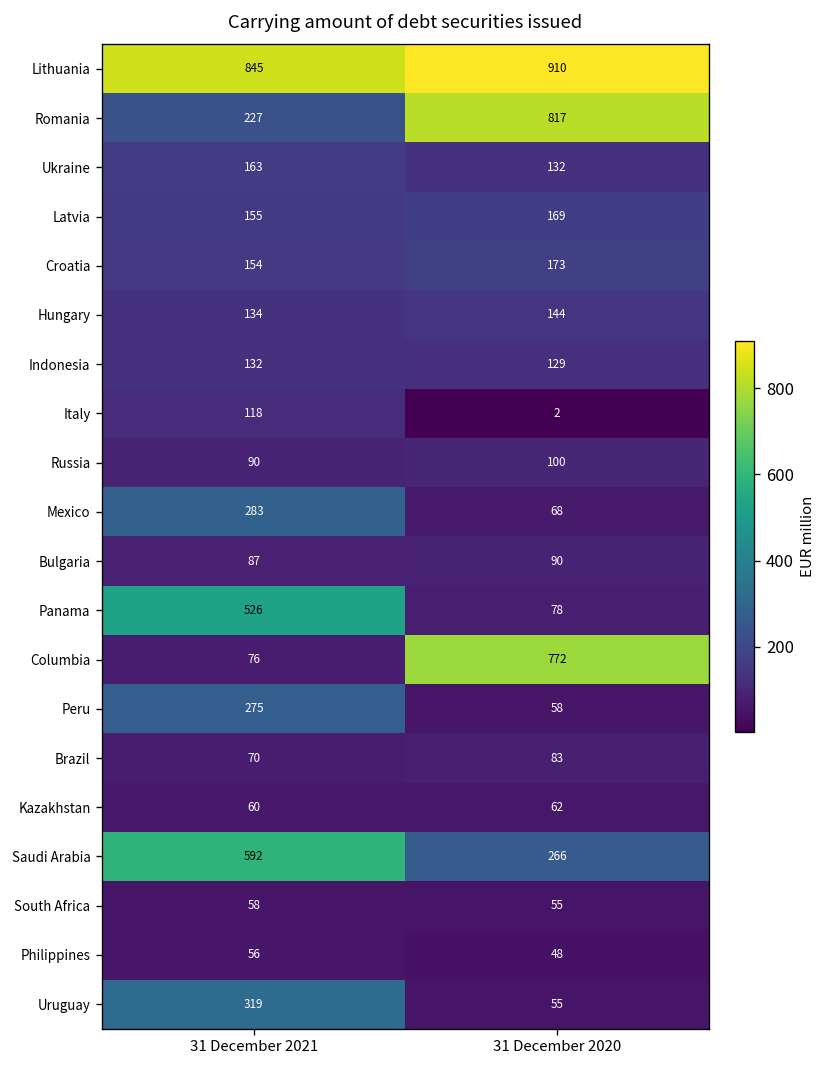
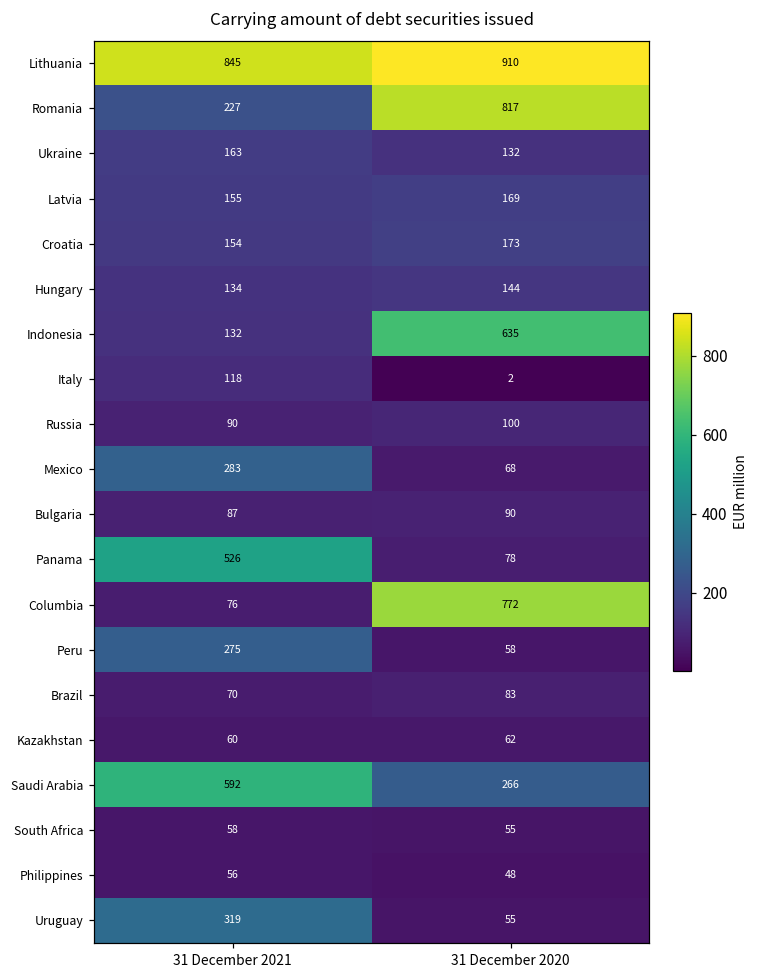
  {
    "Lithuania": {
      "31 December 2021": 845,
      "31 December 2020": 910
    },
    "Romania": {
      "31 December 2021": 227,
      "31 December 2020": 817
    },
    "Ukraine": {
      "31 December 2021": 163,
      "31 December 2020": 132
    },
    "Latvia": {
      "31 December 2021": 155,
      "31 December 2020": 169
    },
    "Croatia": {
      "31 December 2021": 154,
      "31 December 2020": 173
    },
    "Hungary": {
      "31 December 2021": 134,
      "31 December 2020": 144
    },
    "Indonesia": {
      "31 December 2021": 132,
-     "31 December 2020": 129
+     "31 December 2020": 635
    },
    "Italy": {
      "31 December 2021": 118,
      "31 December 2020": 2
    },
    "Russia": {
      "31 December 2021": 90,
      "31 December 2020": 100
    },
    "Mexico": {
      "31 December 2021": 283,
      "31 December 2020": 68
    },
    "Bulgaria": {
      "31 December 2021": 87,
      "31 December 2020": 90
    },
    "Panama": {
      "31 December 2021": 526,
      "31 December 2020": 78
    },
    "Columbia": {
      "31 December 2021": 76,
      "31 December 2020": 772
    },
    "Peru": {
      "31 December 2021": 275,
      "31 December 2020": 58
    },
    "Brazil": {
      "31 December 2021": 70,
      "31 December 2020": 83
    },
    "Kazakhstan": {
      "31 December 2021": 60,
      "31 December 2020": 62
    },
    "Saudi Arabia": {
      "31 December 2021": 592,
      "31 December 2020": 266
    },
    "South Africa": {
      "31 December 2021": 58,
      "31 December 2020": 55
    },
    "Philippines": {
      "31 December 2021": 56,
      "31 December 2020": 48
    },
    "Uruguay": {
      "31 December 2021": 319,
      "31 December 2020": 55
    }
  }
